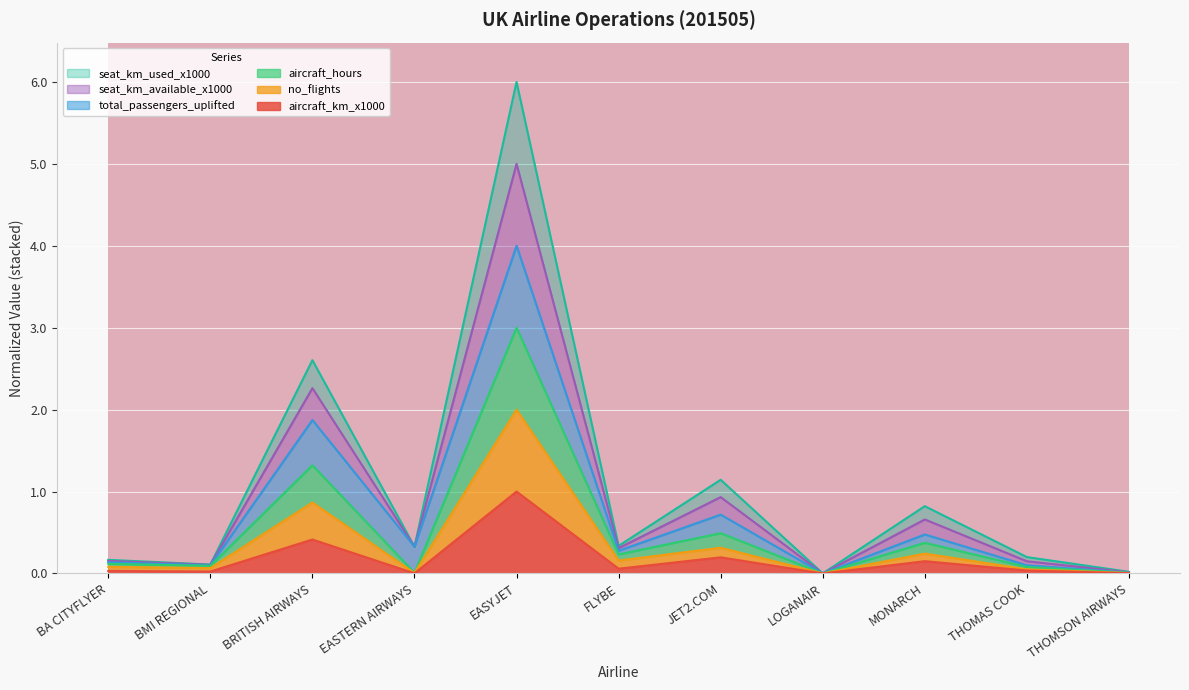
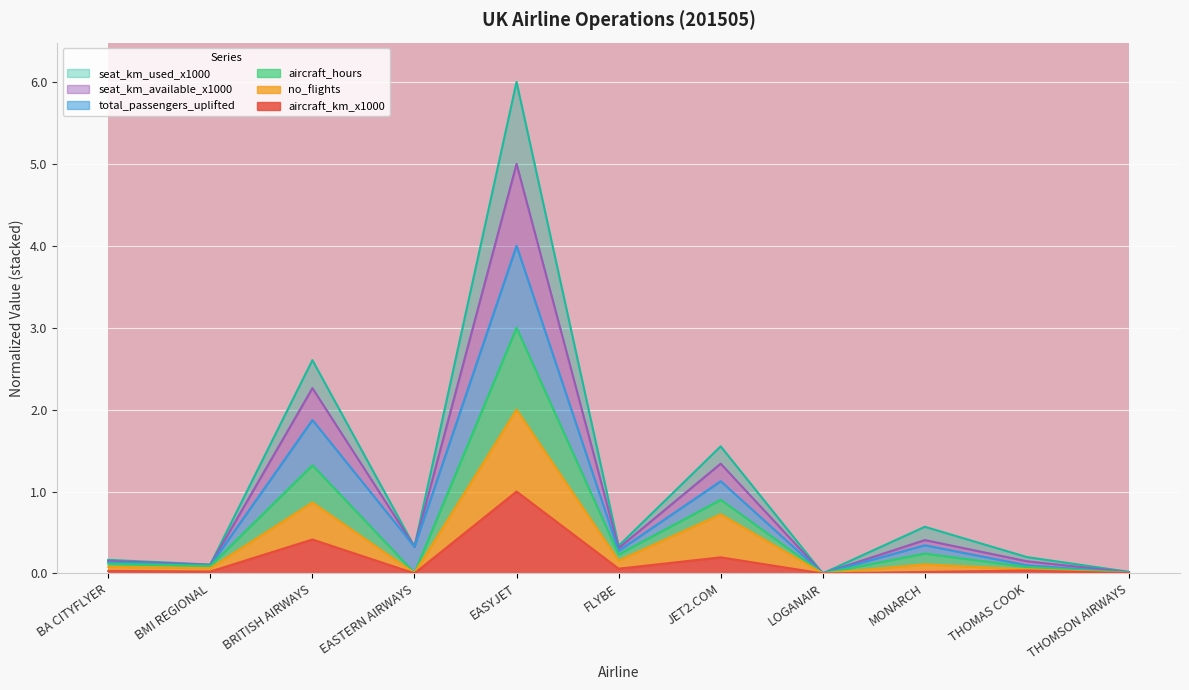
  {
    "seat_km_available_x1000": {
      "BRITISH AIRWAYS": 0.4,
      "EASYJET": 1.0,
      "JET2.COM": 0.2,
-     "MONARCH": 0.2,
+     "MONARCH": 0.1,
      "THOMAS COOK": 0.0
    },
    "total_passengers_uplifted": {
      "BRITISH AIRWAYS": 0.6,
      "EASYJET": 1.0,
      "FLYBE": 0.0,
      "JET2.COM": 0.2,
      "MONARCH": 0.1
    },
    "no_flights": {
      "BA CITYFLYER": 0.1,
      "BRITISH AIRWAYS": 0.5,
      "EASYJET": 1.0,
      "FLYBE": 0.1,
-     "JET2.COM": 0.1,
+     "JET2.COM": 0.5,
      "MONARCH": 0.1
    },
    "aircraft_km_x1000": {
      "BA CITYFLYER": 0.0,
      "BMI REGIONAL": 0.0,
      "BRITISH AIRWAYS": 0.4,
      "EASYJET": 1.0,
      "FLYBE": 0.1,
      "JET2.COM": 0.2,
-     "MONARCH": 0.1
+     "MONARCH": 0.0
    }
  }
